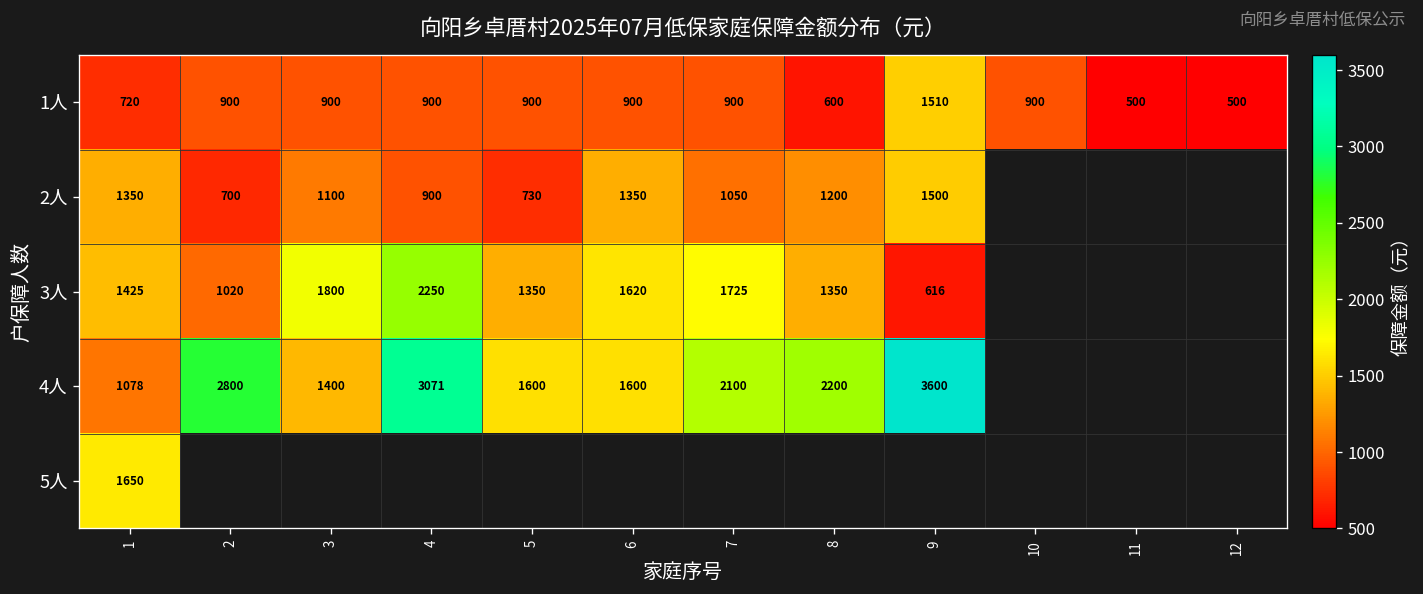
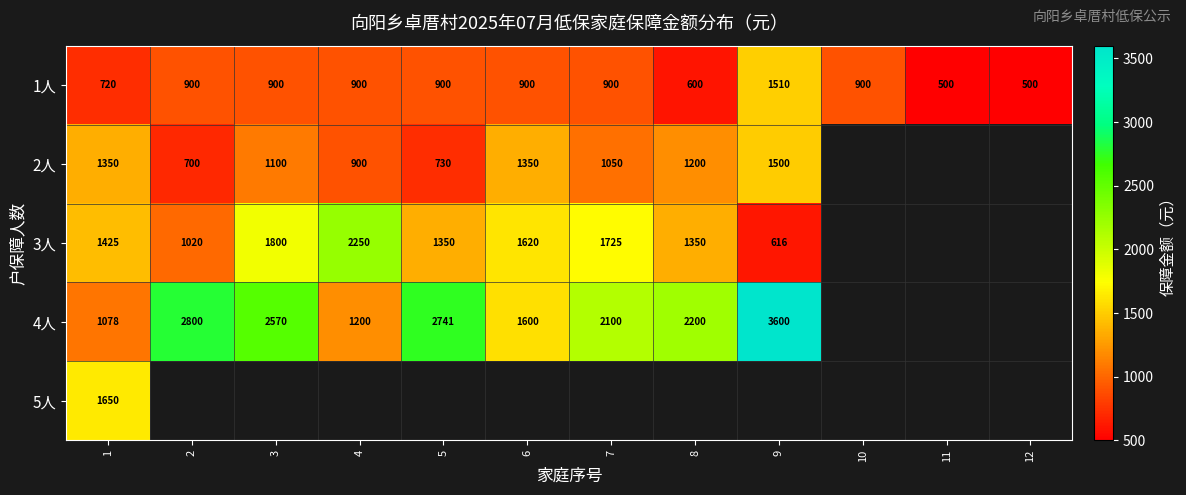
  {
    "1人": {
      "1": 720,
      "2": 900,
      "3": 900,
      "4": 900,
      "5": 900,
      "6": 900,
      "7": 900,
      "8": 600,
      "9": 1510,
      "10": 900,
      "11": 500,
      "12": 500
    },
    "2人": {
      "1": 1350,
      "2": 700,
      "3": 1100,
      "4": 900,
      "5": 730,
      "6": 1350,
      "7": 1050,
      "8": 1200,
      "9": 1500
    },
    "3人": {
      "1": 1425,
      "2": 1020,
      "3": 1800,
      "4": 2250,
      "5": 1350,
      "6": 1620,
      "7": 1725,
      "8": 1350,
      "9": 616
    },
    "4人": {
      "1": 1078,
      "2": 2800,
-     "3": 1400,
-     "4": 3071,
-     "5": 1600,
+     "3": 2570,
+     "4": 1200,
+     "5": 2741,
      "6": 1600,
      "7": 2100,
      "8": 2200,
      "9": 3600
    },
    "5人": {
      "1": 1650
    }
  }
